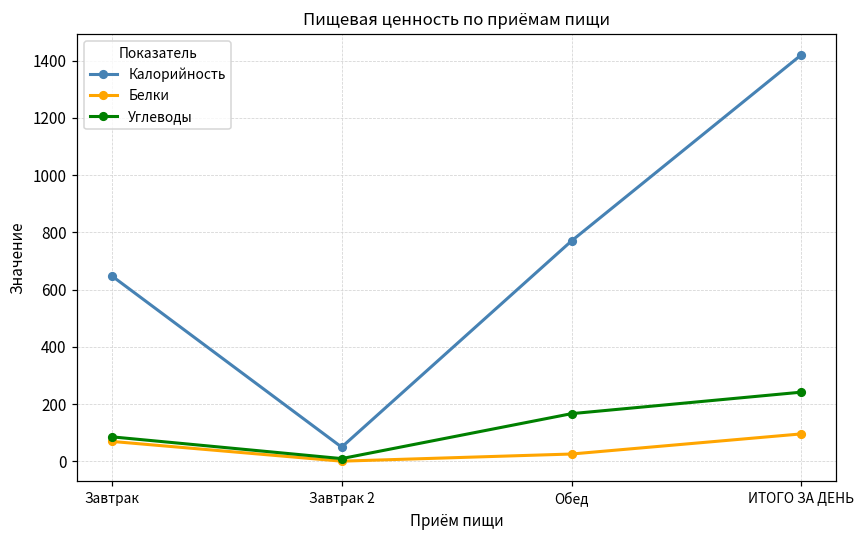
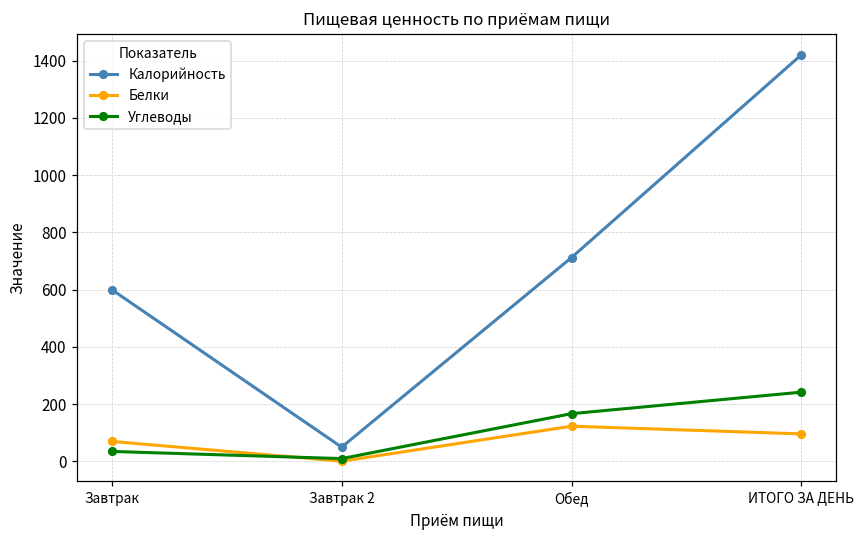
  {
    "Калорийность": {
-     "Завтрак": 650,
+     "Завтрак": 600,
      "Завтрак 2": 50,
-     "Обед": 770,
+     "Обед": 710,
      "ИТОГО ЗА ДЕНЬ": 1420
    },
    "Белки": {
      "Завтрак": 70,
-     "Обед": 30,
+     "Обед": 120,
      "ИТОГО ЗА ДЕНЬ": 100
    },
    "Углеводы": {
-     "Завтрак": 90,
+     "Завтрак": 40,
      "Обед": 170,
      "ИТОГО ЗА ДЕНЬ": 240
    }
  }
